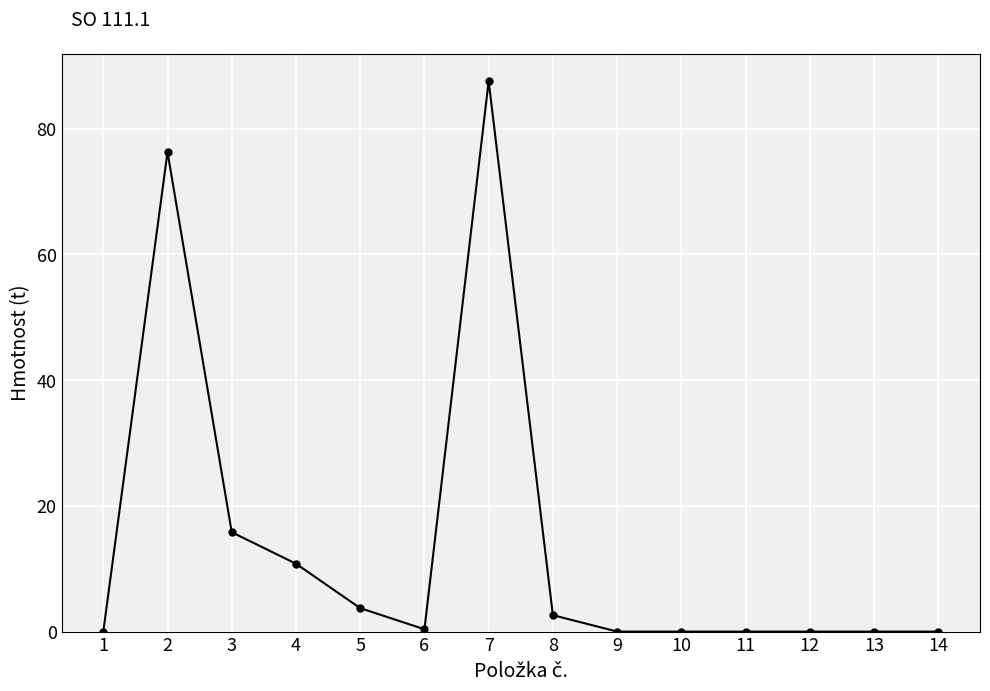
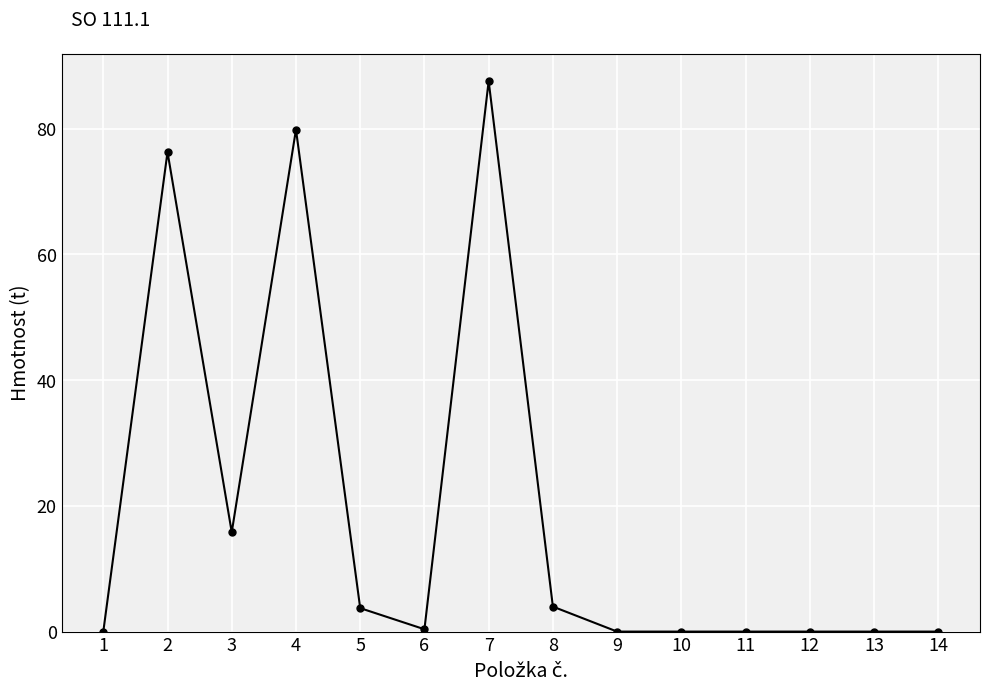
  {
    "1": 0,
    "2": 76,
    "3": 16,
-   "4": 11,
+   "4": 80,
    "5": 4,
    "6": 0,
    "7": 88,
-   "8": 3,
+   "8": 4,
    "9": 0,
    "10": 0,
    "11": 0,
    "12": 0,
    "13": 0,
    "14": 0
  }
